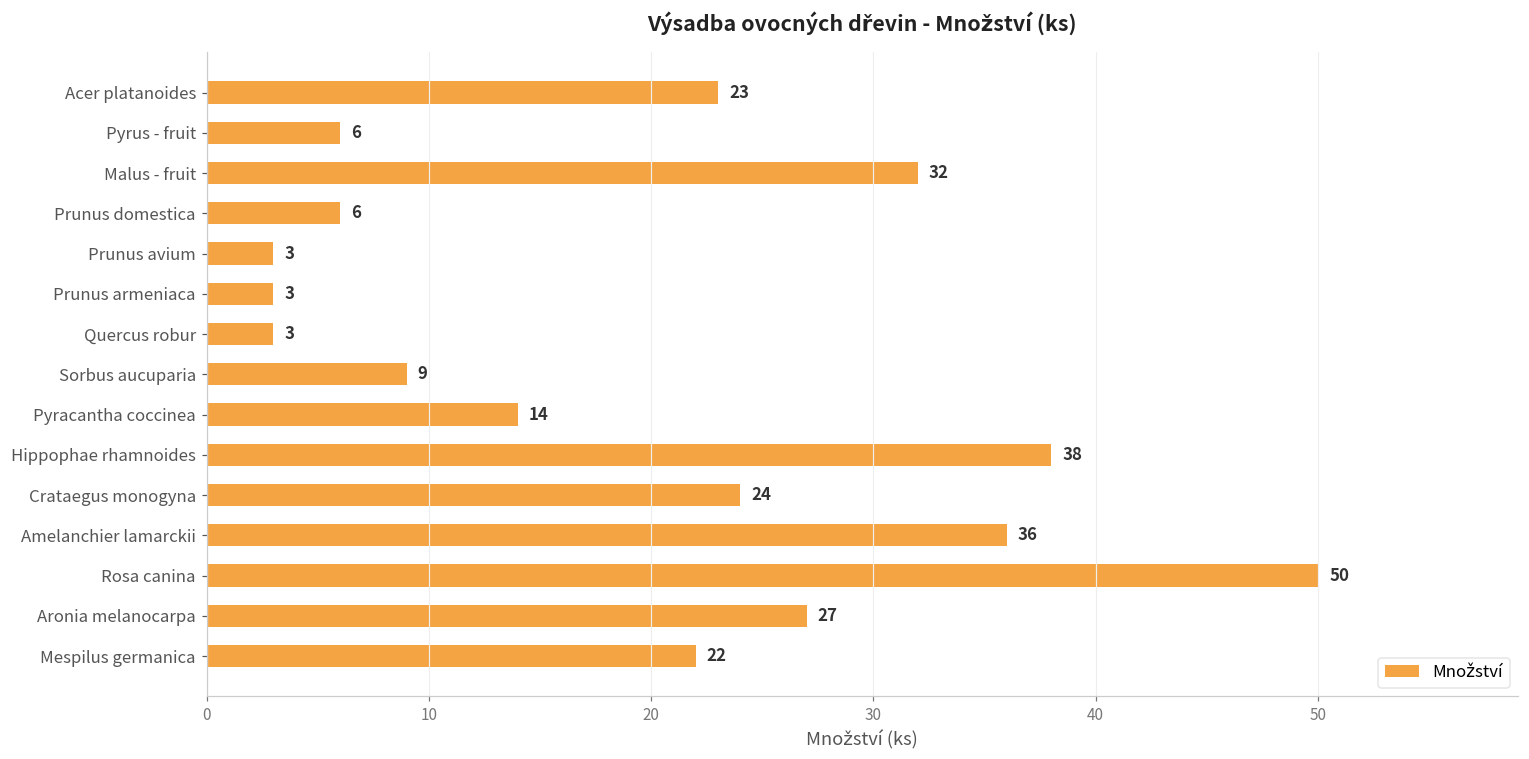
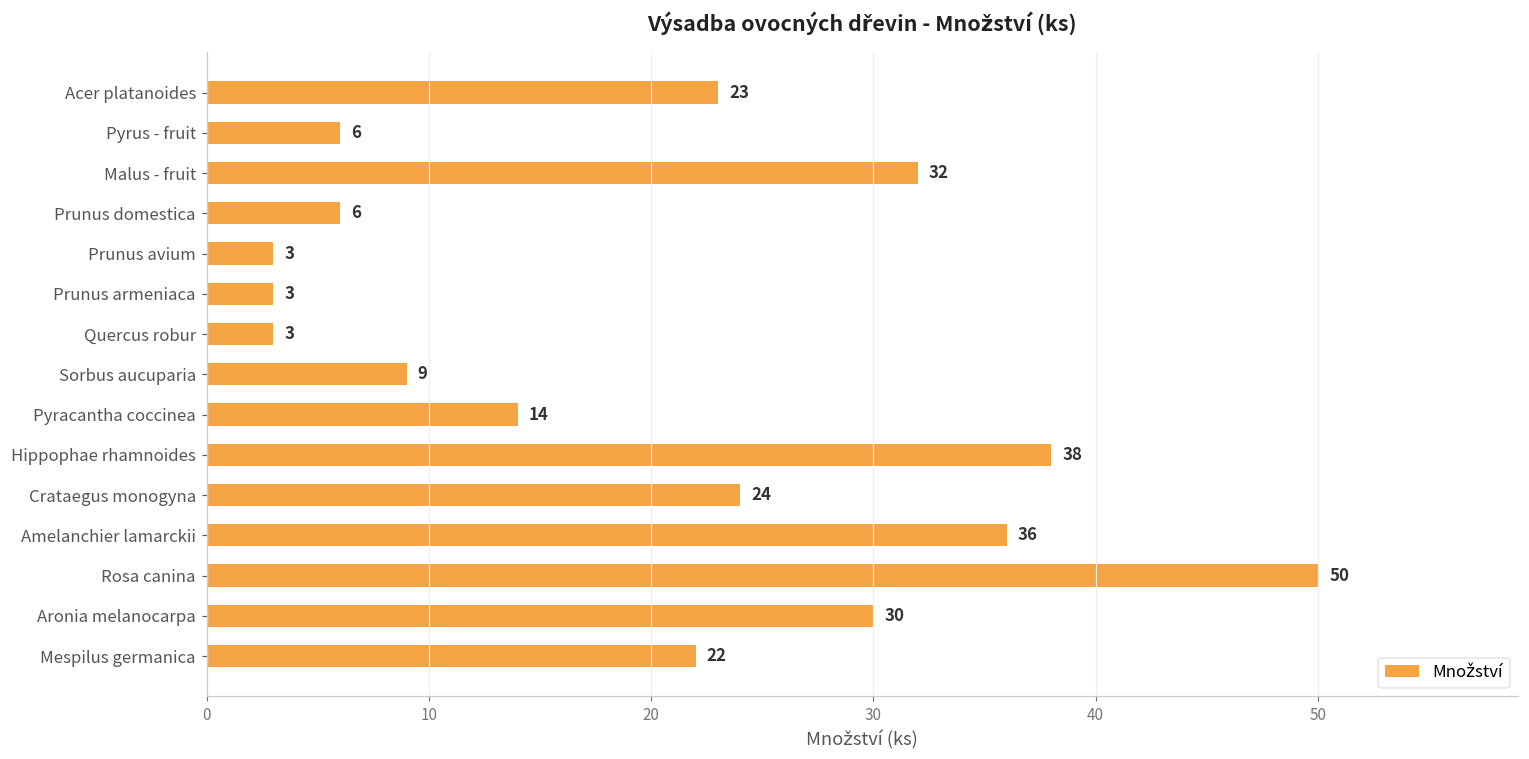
  {
    "Acer platanoides": 23,
    "Pyrus - fruit": 6,
    "Malus - fruit": 32,
    "Prunus domestica": 6,
    "Prunus avium": 3,
    "Prunus armeniaca": 3,
    "Quercus robur": 3,
    "Sorbus aucuparia": 9,
    "Pyracantha coccinea": 14,
    "Hippophae rhamnoides": 38,
    "Crataegus monogyna": 24,
    "Amelanchier lamarckii": 36,
    "Rosa canina": 50,
-   "Aronia melanocarpa": 27,
+   "Aronia melanocarpa": 30,
    "Mespilus germanica": 22
  }
